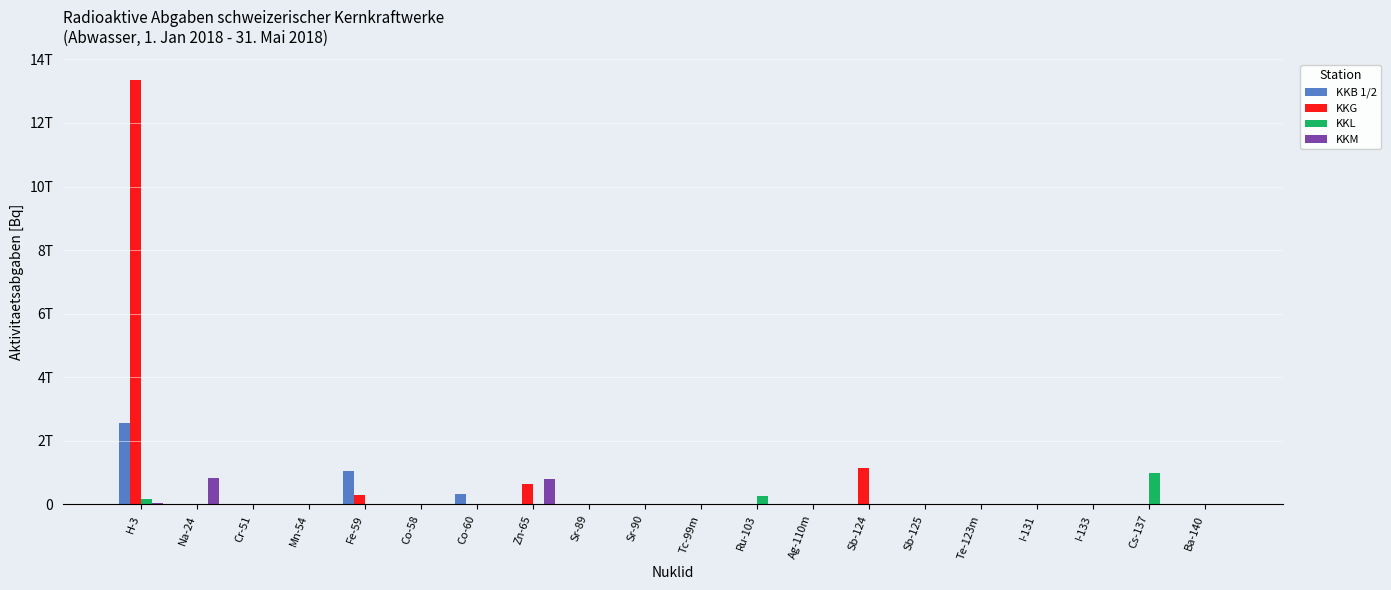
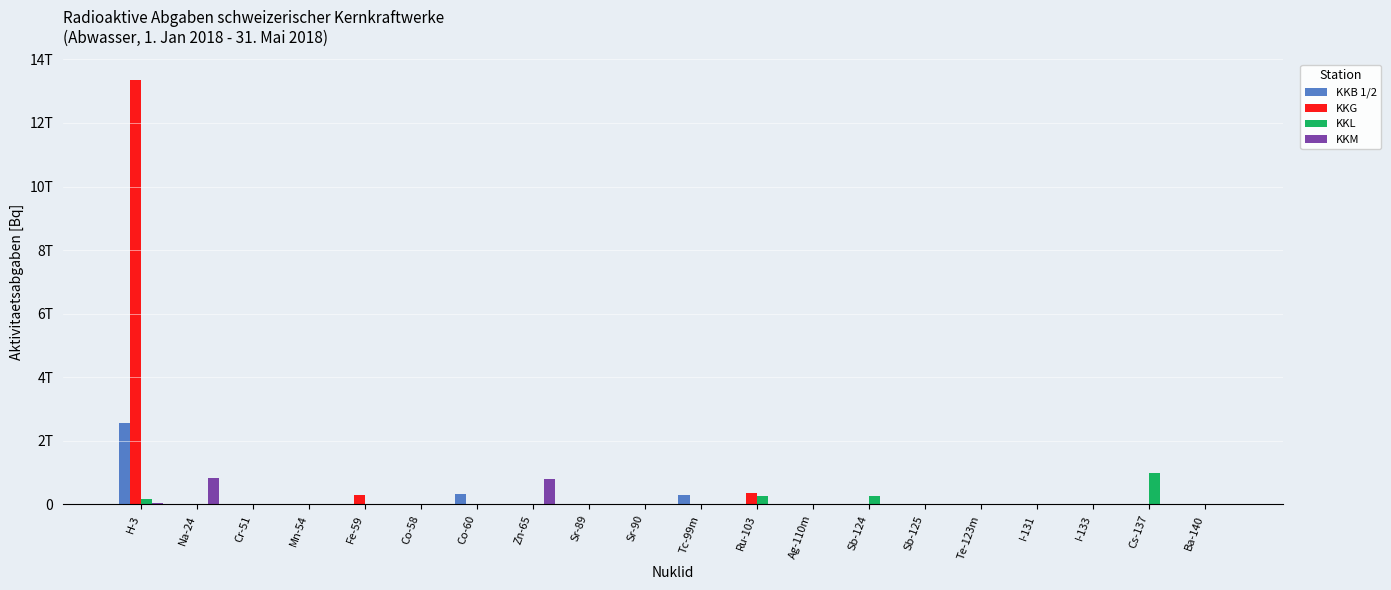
  {
    "KKB 1/2": {
      "H-3": "2.5T",
-     "Fe-59": "1.1T",
+     "Fe-59": "0.0T",
      "Co-60": "0.3T",
-     "Tc-99m": "0.0T"
+     "Tc-99m": "0.3T"
    },
    "KKG": {
      "H-3": "13.3T",
      "Na-24": "0.0T",
      "Cr-51": "0.0T",
      "Mn-54": "0.0T",
      "Fe-59": "0.3T",
      "Co-58": "0.0T",
      "Co-60": "0.0T",
-     "Zn-65": "0.6T",
+     "Zn-65": "0.0T",
      "Sr-89": "0.0T",
      "Sr-90": "0.0T",
      "Tc-99m": "0.0T",
-     "Ru-103": "0.0T",
+     "Ru-103": "0.4T",
      "Ag-110m": "0.0T",
-     "Sb-124": "1.1T",
+     "Sb-124": "0.0T",
      "Sb-125": "0.0T",
      "I-131": "0.0T",
      "I-133": "0.0T",
      "Cs-137": "0.0T",
      "Ba-140": "0.0T"
    },
    "KKL": {
      "H-3": "0.2T",
      "Na-24": "0.0T",
      "Cr-51": "0.0T",
      "Fe-59": "0.0T",
      "Co-58": "0.0T",
      "Zn-65": "0.0T",
      "Sr-89": "0.0T",
      "Sr-90": "0.0T",
      "Tc-99m": "0.0T",
      "Ru-103": "0.3T",
      "Ag-110m": "0.0T",
-     "Sb-124": "0.0T",
+     "Sb-124": "0.3T",
      "Sb-125": "0.0T",
      "Te-123m": "0.0T",
      "I-131": "0.0T",
      "I-133": "0.0T",
      "Cs-137": "1.0T",
      "Ba-140": "0.0T"
    },
    "KKM": {
      "Na-24": "0.8T",
      "Cr-51": "0.0T",
      "Fe-59": "0.0T",
      "Zn-65": "0.8T",
      "Tc-99m": "0.0T",
      "Ru-103": "0.0T",
      "Ag-110m": "0.0T",
      "Sb-124": "0.0T",
      "Sb-125": "0.0T",
      "Te-123m": "0.0T",
      "I-131": "0.0T",
      "I-133": "0.0T",
      "Ba-140": "0.0T"
    }
  }
